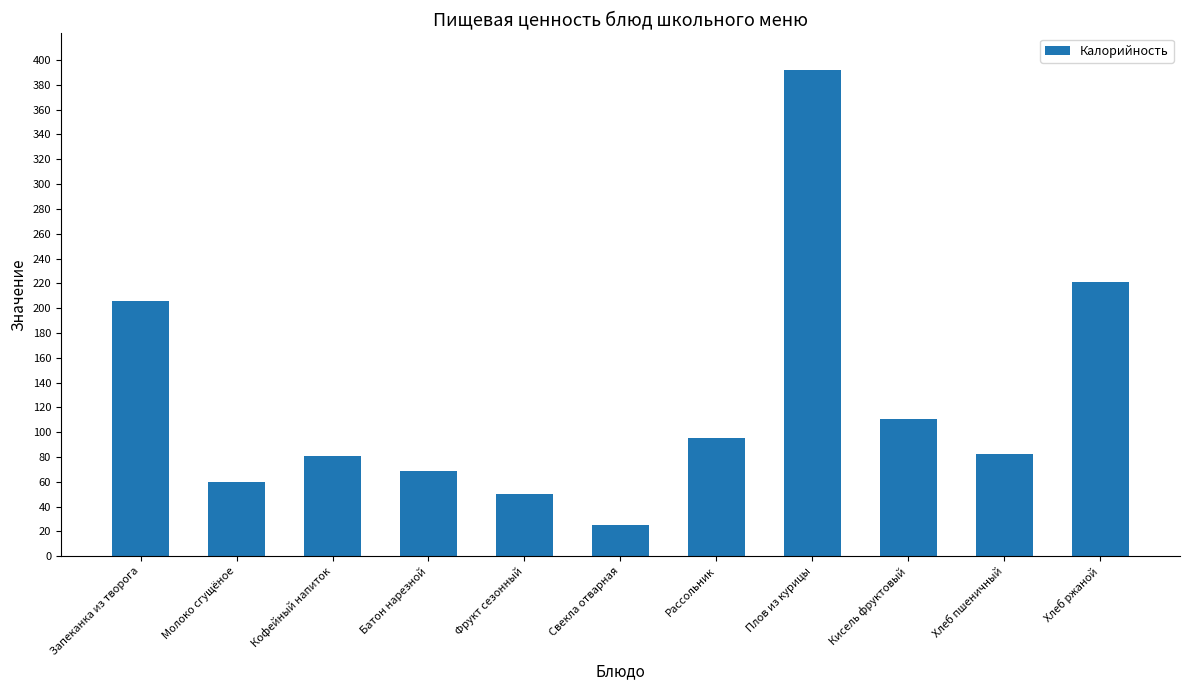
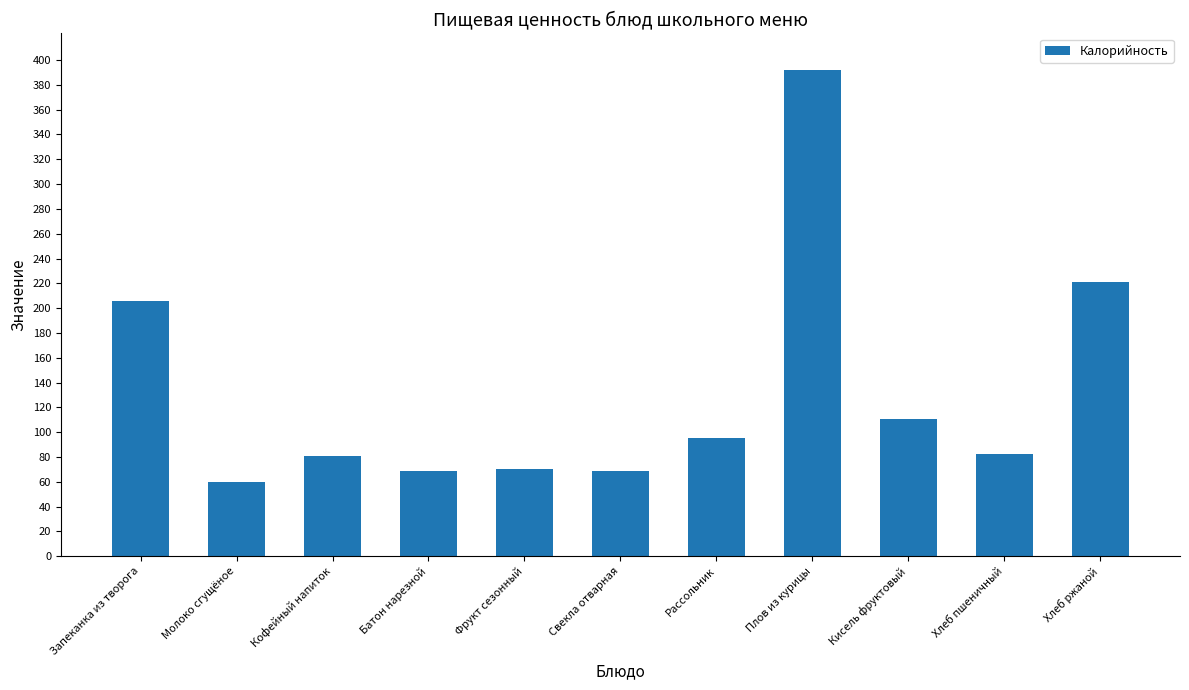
  {
    "Запеканка из творога": 206,
    "Молоко сгущёное": 60,
    "Кофейный напиток": 81,
    "Батон нарезной": 69,
-   "Фрукт сезонный": 51,
-   "Свекла отварная": 25,
+   "Фрукт сезонный": 71,
+   "Свекла отварная": 69,
    "Рассольник": 96,
    "Плов из курицы": 392,
    "Кисель фруктовый": 111,
    "Хлеб пшеничный": 82,
    "Хлеб ржаной": 221
  }
